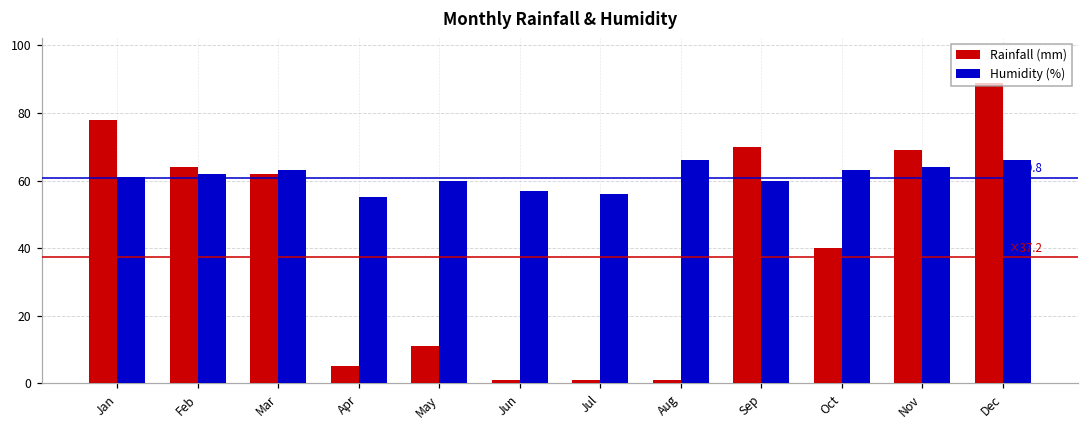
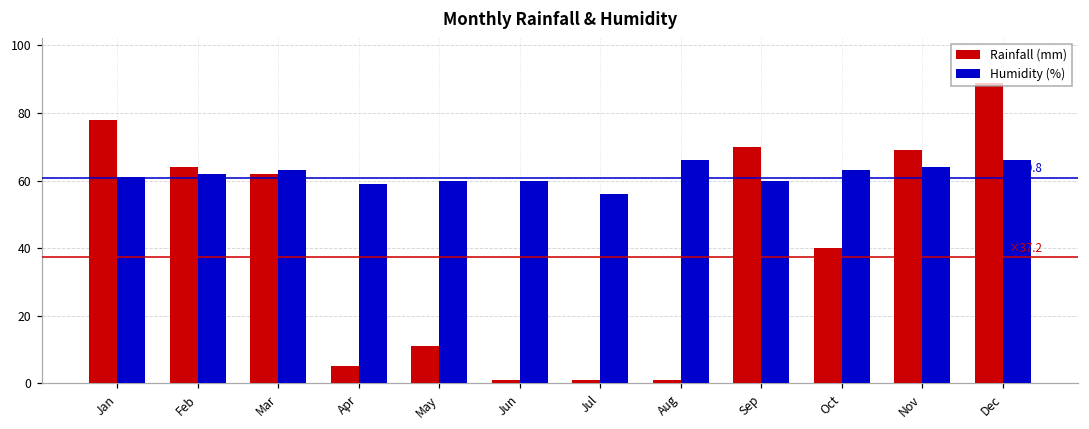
  {
    "Rainfall (mm)": {
      "Jan": 78,
      "Feb": 64,
      "Mar": 62,
      "Apr": 5,
      "May": 11,
      "Jun": 1,
      "Jul": 1,
      "Aug": 1,
      "Sep": 70,
      "Oct": 40,
      "Nov": 69
    },
    "Humidity (%)": {
      "Jan": 61,
      "Feb": 62,
      "Mar": 63,
-     "Apr": 55,
+     "Apr": 59,
      "May": 60,
-     "Jun": 57,
+     "Jun": 60,
      "Jul": 56,
      "Aug": 66,
      "Sep": 60,
      "Oct": 63,
      "Nov": 64
    }
  }
